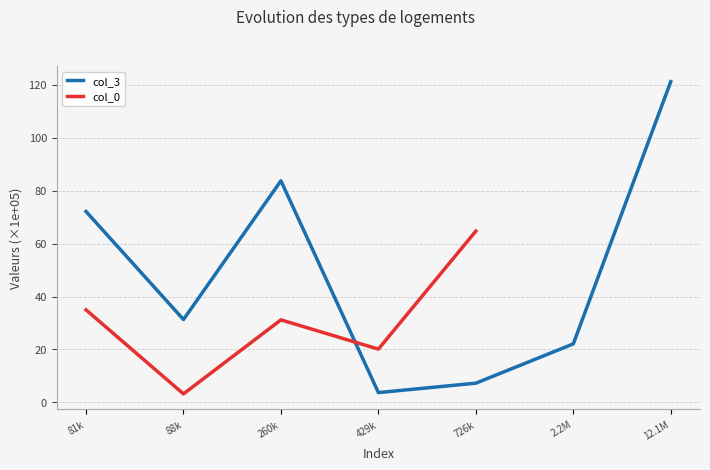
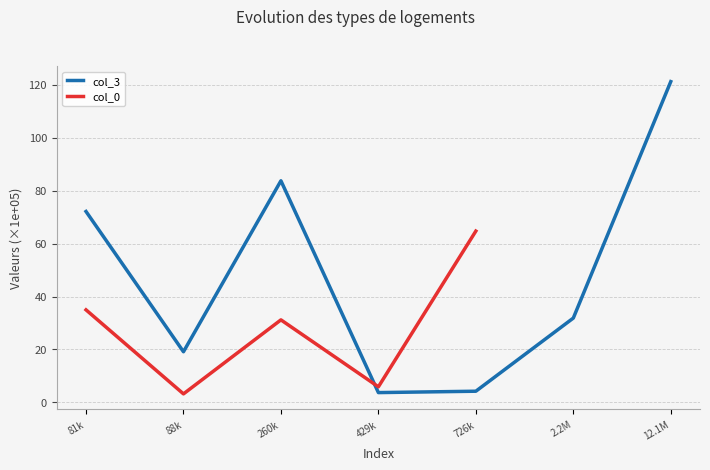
  {
    "col_3": {
      "81k": 72,
-     "88k": 31,
+     "88k": 19,
      "260k": 84,
      "429k": 4,
-     "726k": 7,
-     "2.2M": 22,
+     "726k": 4,
+     "2.2M": 32,
      "12.1M": 121
    },
    "col_0": {
      "81k": 35,
      "88k": 3,
      "260k": 31,
-     "429k": 20,
+     "429k": 6,
      "726k": 65
    }
  }
